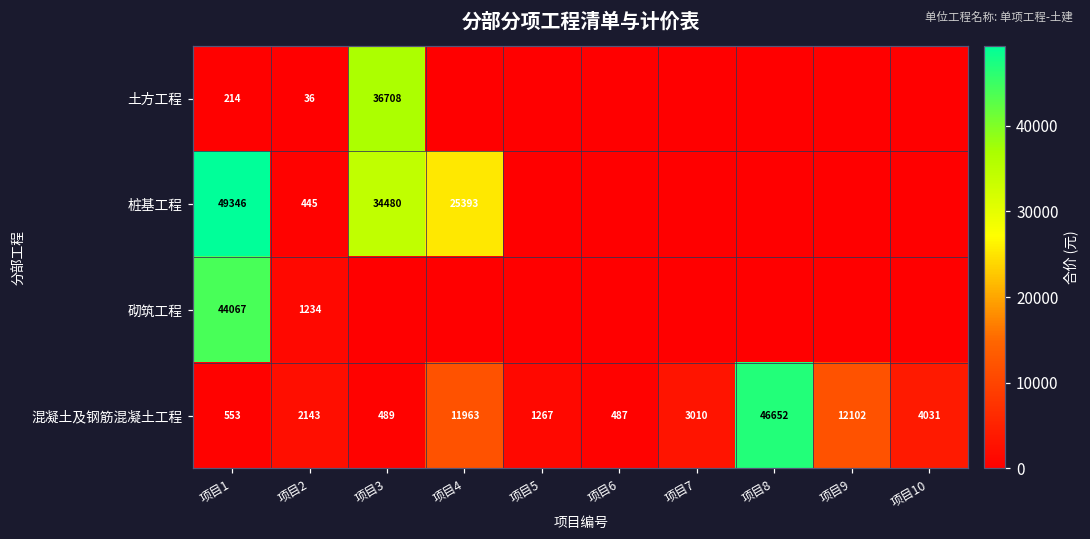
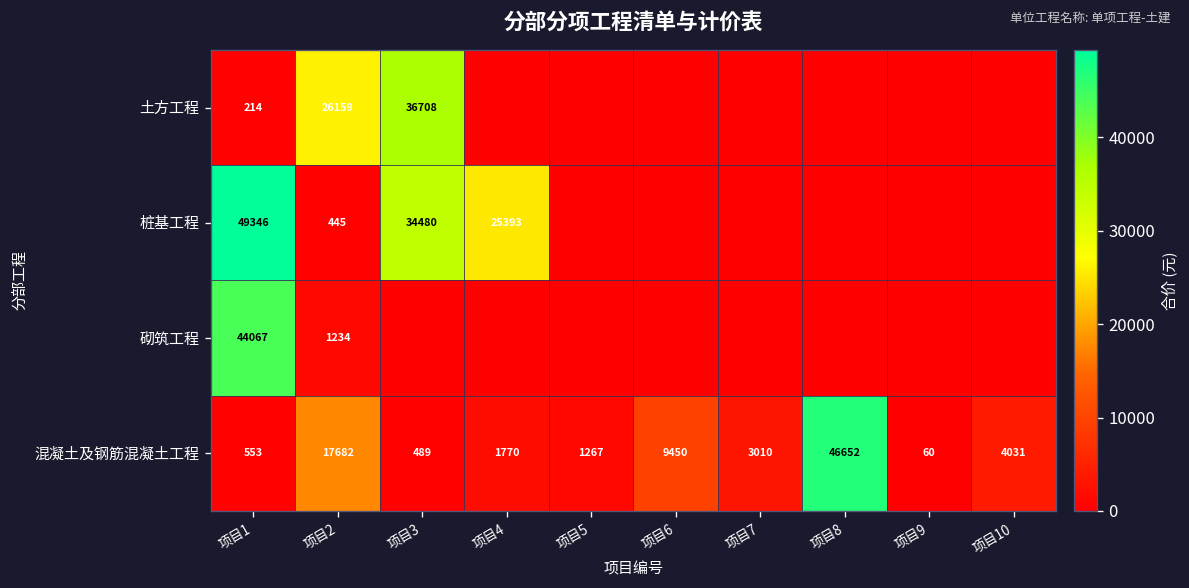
  {
    "土方工程": {
      "项目1": 214,
-     "项目2": 36,
+     "项目2": 26159,
      "项目3": 36708
    },
    "桩基工程": {
      "项目1": 49346,
      "项目2": 445,
      "项目3": 34480,
      "项目4": 25393
    },
    "砌筑工程": {
      "项目1": 44067,
      "项目2": 1234
    },
    "混凝土及钢筋混凝土工程": {
      "项目1": 553,
-     "项目2": 2143,
+     "项目2": 17682,
      "项目3": 489,
-     "项目4": 11963,
+     "项目4": 1770,
      "项目5": 1267,
-     "项目6": 487,
+     "项目6": 9450,
      "项目7": 3010,
      "项目8": 46652,
-     "项目9": 12102,
+     "项目9": 60,
      "项目10": 4031
    }
  }
